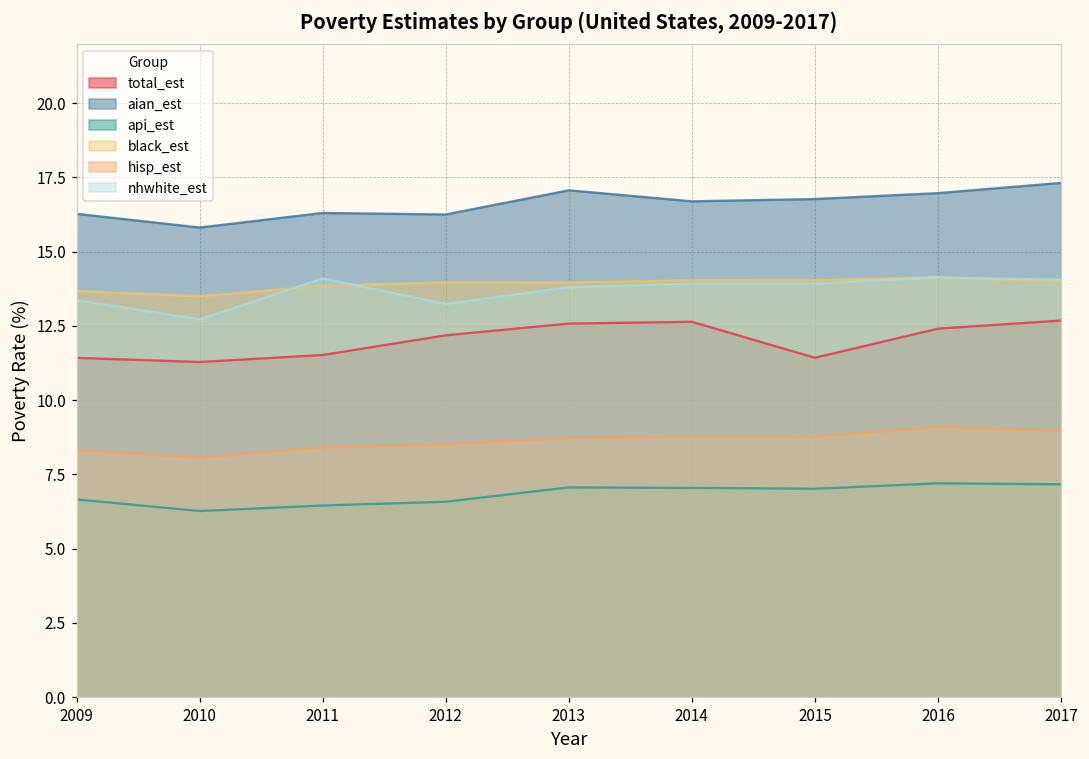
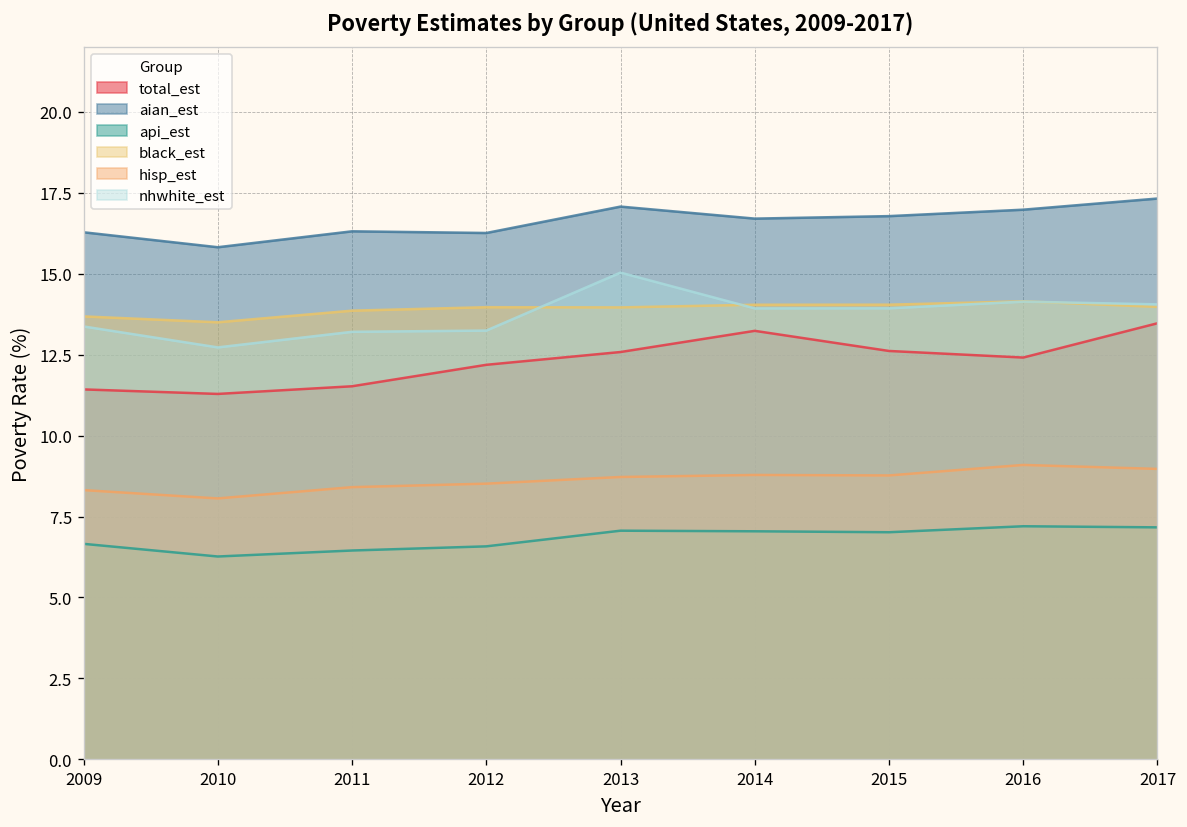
  {
    "total_est": {
      "2009": 11.4,
      "2010": 11.3,
      "2011": 11.5,
      "2012": 12.2,
      "2013": 12.6,
-     "2014": 12.6,
-     "2015": 11.4,
+     "2014": 13.2,
+     "2015": 12.6,
      "2016": 12.4,
-     "2017": 12.7
+     "2017": 13.5
    },
    "nhwhite_est": {
      "2009": 13.4,
      "2010": 12.7,
-     "2011": 14.1,
+     "2011": 13.2,
      "2012": 13.2,
-     "2013": 13.8,
+     "2013": 15.0,
      "2014": 13.9,
      "2015": 13.9
    }
  }
